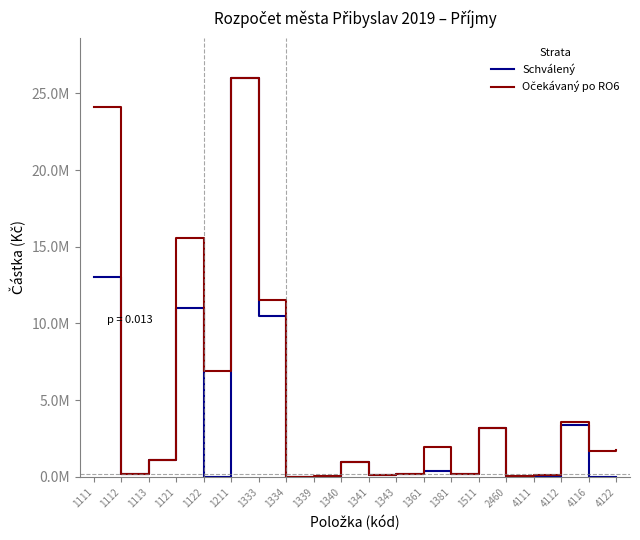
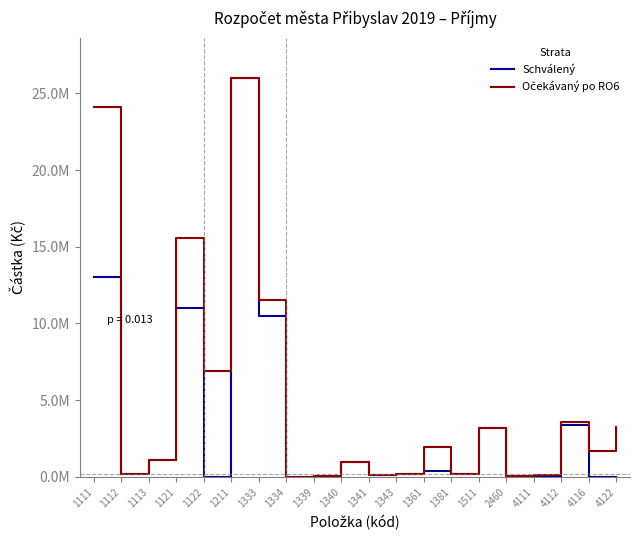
  {
    "Schválený": {
      "1111": 13000000,
      "1122": 0,
      "1333": 10500000,
      "1361": 400000,
      "4112": 3400000,
      "4116": 0,
      "4122": 0
    },
    "Očekávaný po RO6": {
      "1111": 24100000,
      "1121": 15600000,
      "1122": 6900000,
      "1333": 11500000,
      "1361": 2000000,
      "4112": 3500000,
      "4116": 1700000,
-     "4122": 1700000
+     "4122": 3300000
    }
  }
